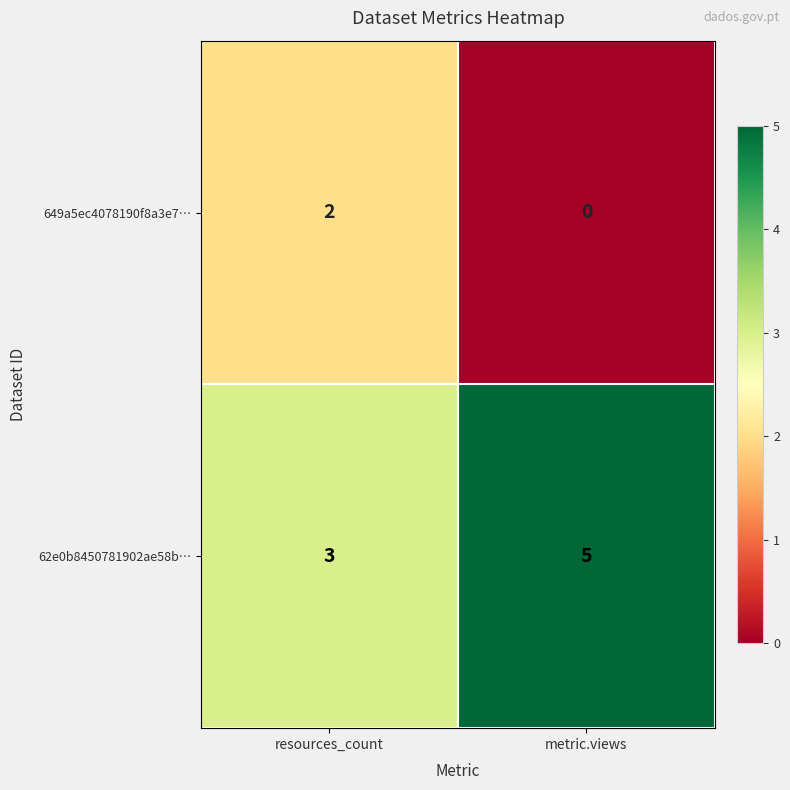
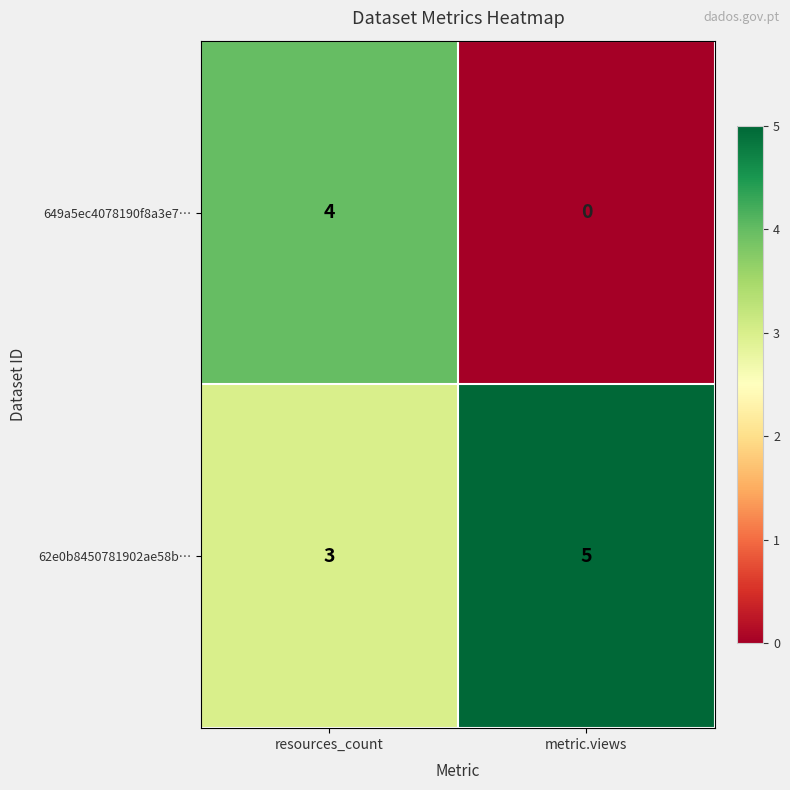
  {
    "649a5ec4078190f8a3e7…": {
-     "resources_count": 2,
+     "resources_count": 4,
      "metric.views": 0
    },
    "62e0b8450781902ae58b…": {
      "resources_count": 3,
      "metric.views": 5
    }
  }
